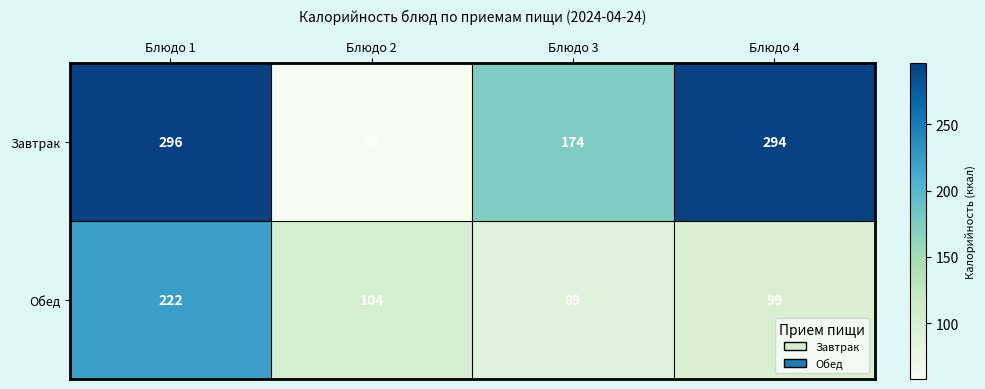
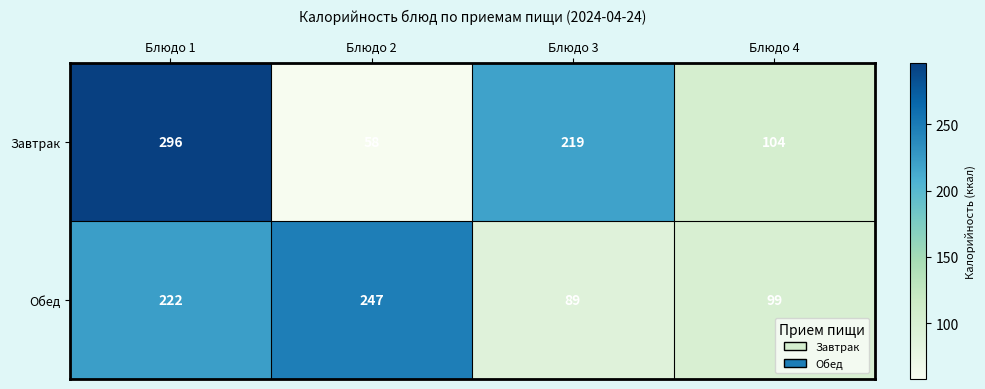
  {
    "Завтрак": {
      "Блюдо 1": 296,
-     "Блюдо 3": 174,
-     "Блюдо 4": 294
+     "Блюдо 3": 219,
+     "Блюдо 4": 104
    },
    "Обед": {
      "Блюдо 1": 222,
-     "Блюдо 2": 104
+     "Блюдо 2": 247
    }
  }
